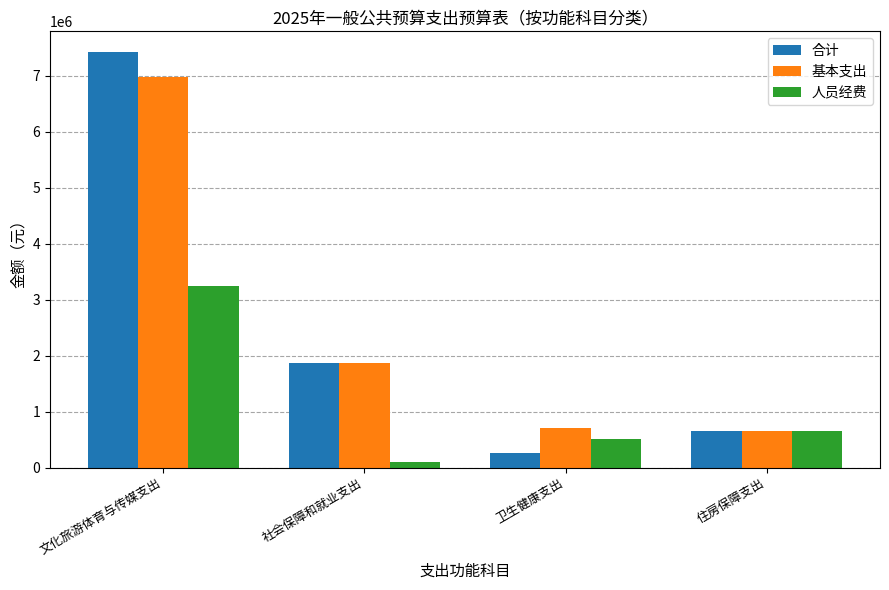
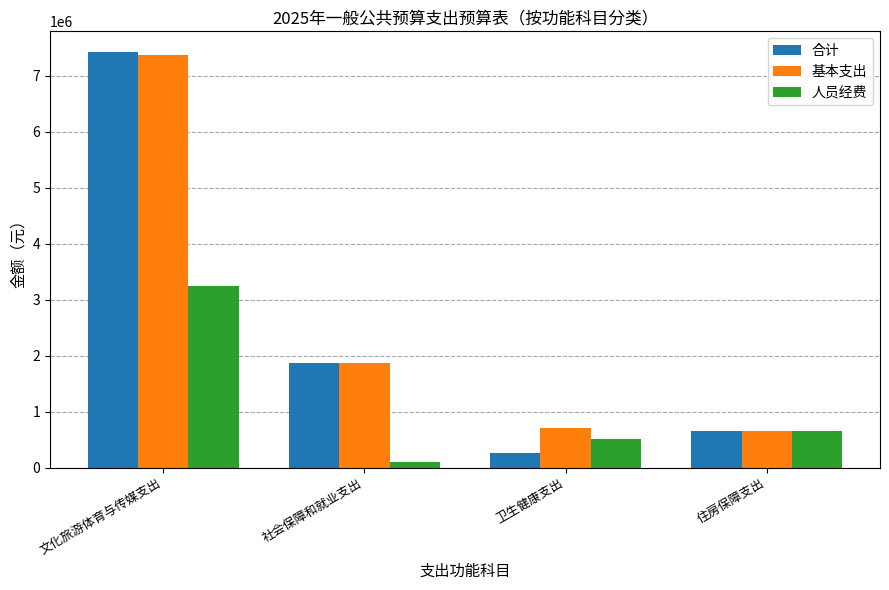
  {
    "合计": {
      "文化旅游体育与传媒支出": 7400000,
      "社会保障和就业支出": 1900000,
      "卫生健康支出": 300000,
      "住房保障支出": 700000
    },
    "基本支出": {
-     "文化旅游体育与传媒支出": 7000000,
+     "文化旅游体育与传媒支出": 7400000,
      "社会保障和就业支出": 1900000,
      "卫生健康支出": 700000,
      "住房保障支出": 700000
    },
    "人员经费": {
      "文化旅游体育与传媒支出": 3200000,
      "社会保障和就业支出": 100000,
      "卫生健康支出": 500000,
      "住房保障支出": 700000
    }
  }
